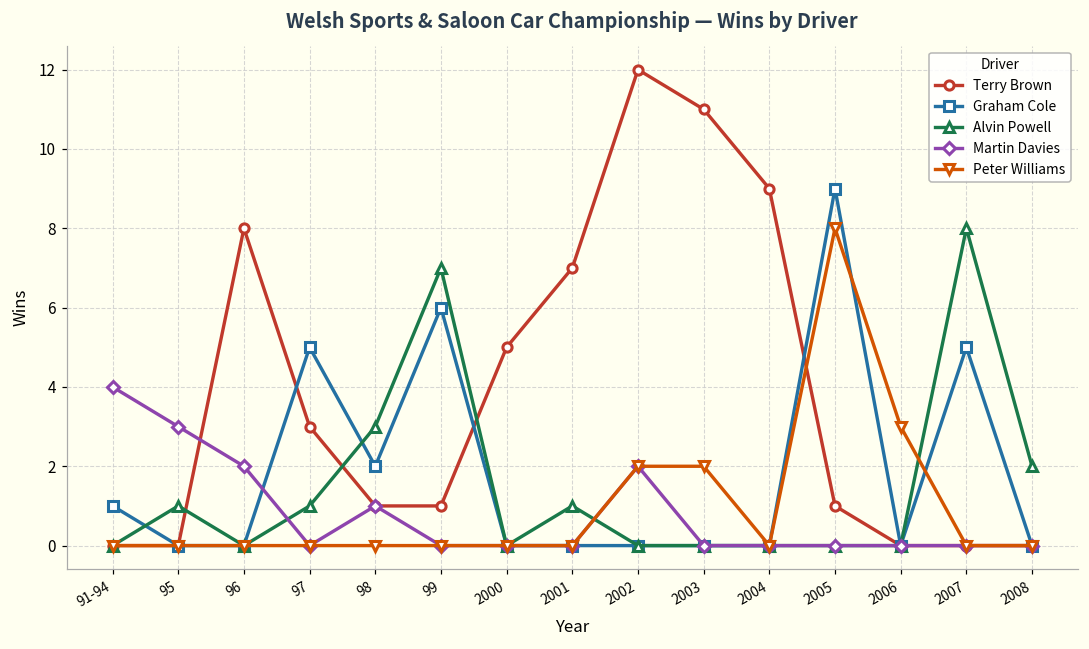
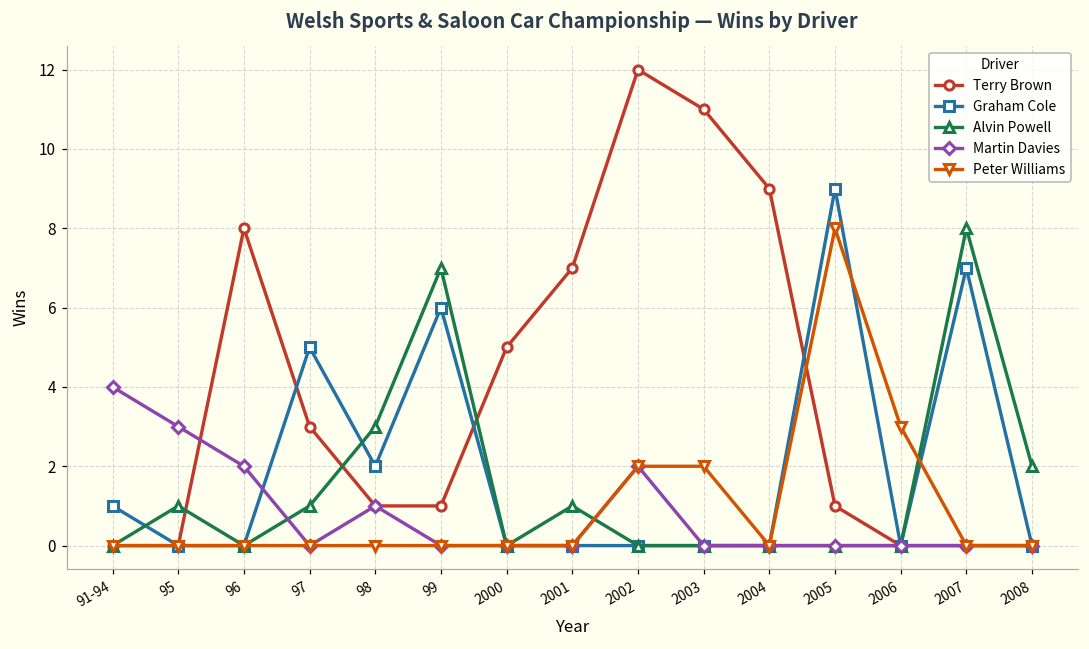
  {
    "Graham Cole": {
      "91-94": 1,
      "97": 5,
      "98": 2,
      "99": 6,
      "2005": 9,
-     "2007": 5
+     "2007": 7
    },
    "Alvin Powell": {
      "95": 1,
      "97": 1,
      "98": 3,
      "99": 7,
      "2001": 1,
      "2007": 8,
      "2008": 2
    },
    "Martin Davies": {
      "91-94": 4,
      "95": 3,
      "96": 2
    }
  }
